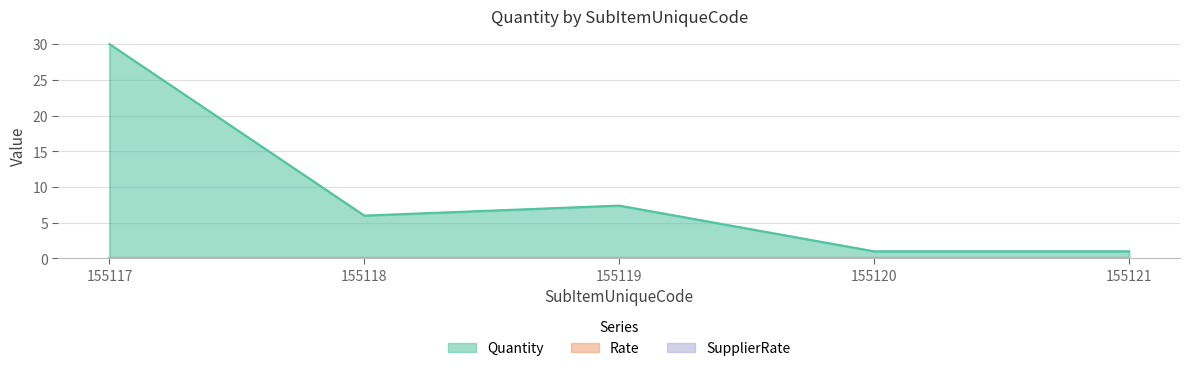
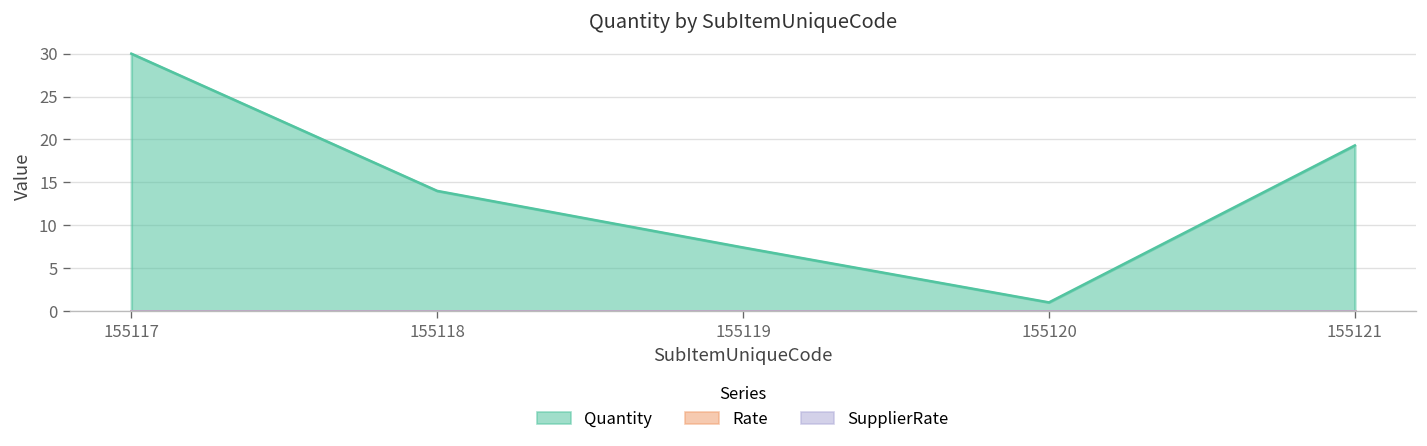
  {
    "Quantity": {
      "155117": 30,
-     "155118": 6,
+     "155118": 14,
      "155119": 7,
      "155120": 1,
-     "155121": 1
+     "155121": 19
    },
    "SupplierRate": {
      "155117": 0,
      "155118": 0,
      "155119": 0,
      "155120": 0,
      "155121": 0
    }
  }
